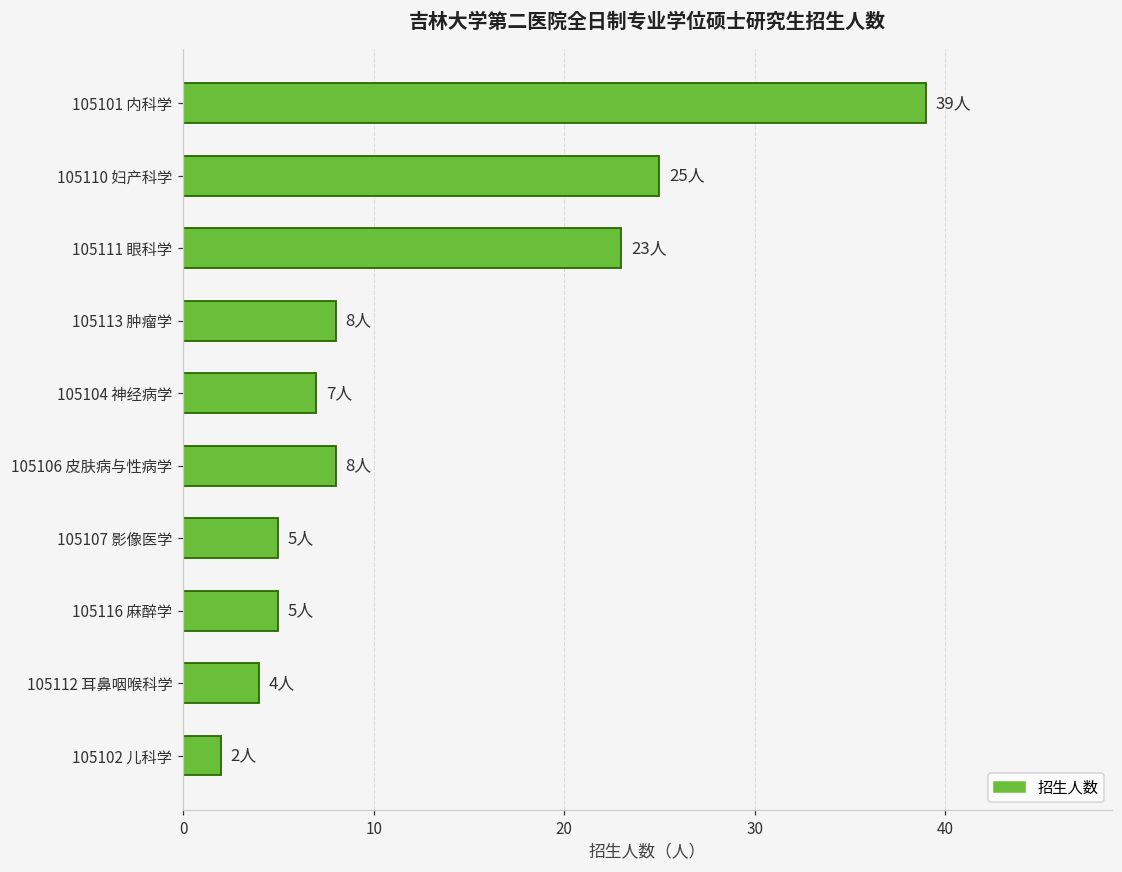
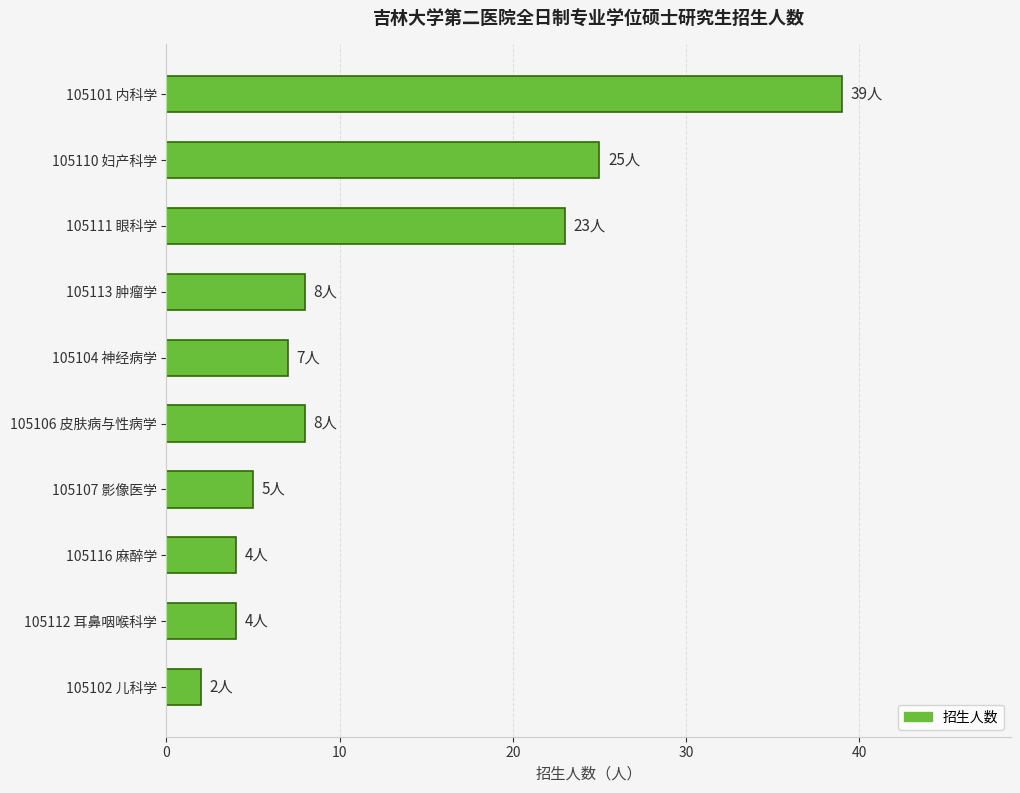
  {
    "105101 内科学": "39人",
    "105110 妇产科学": "25人",
    "105111 眼科学": "23人",
    "105113 肿瘤学": "8人",
    "105104 神经病学": "7人",
    "105106 皮肤病与性病学": "8人",
    "105107 影像医学": "5人",
-   "105116 麻醉学": "5人",
+   "105116 麻醉学": "4人",
    "105112 耳鼻咽喉科学": "4人",
    "105102 儿科学": "2人"
  }
